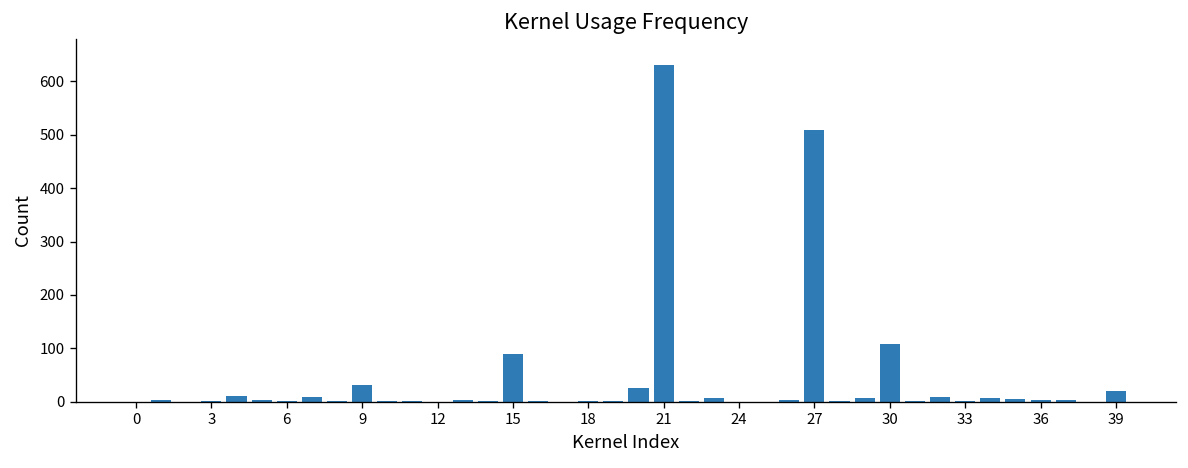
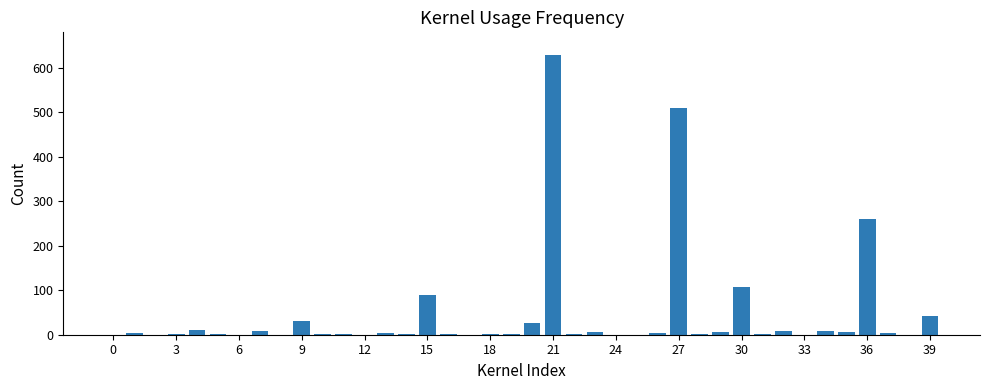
  {
    "9": 30,
    "15": 90,
    "21": 630,
    "27": 510,
    "30": 110,
-   "36": 0,
-   "39": 20
+   "36": 260,
+   "39": 40
  }
